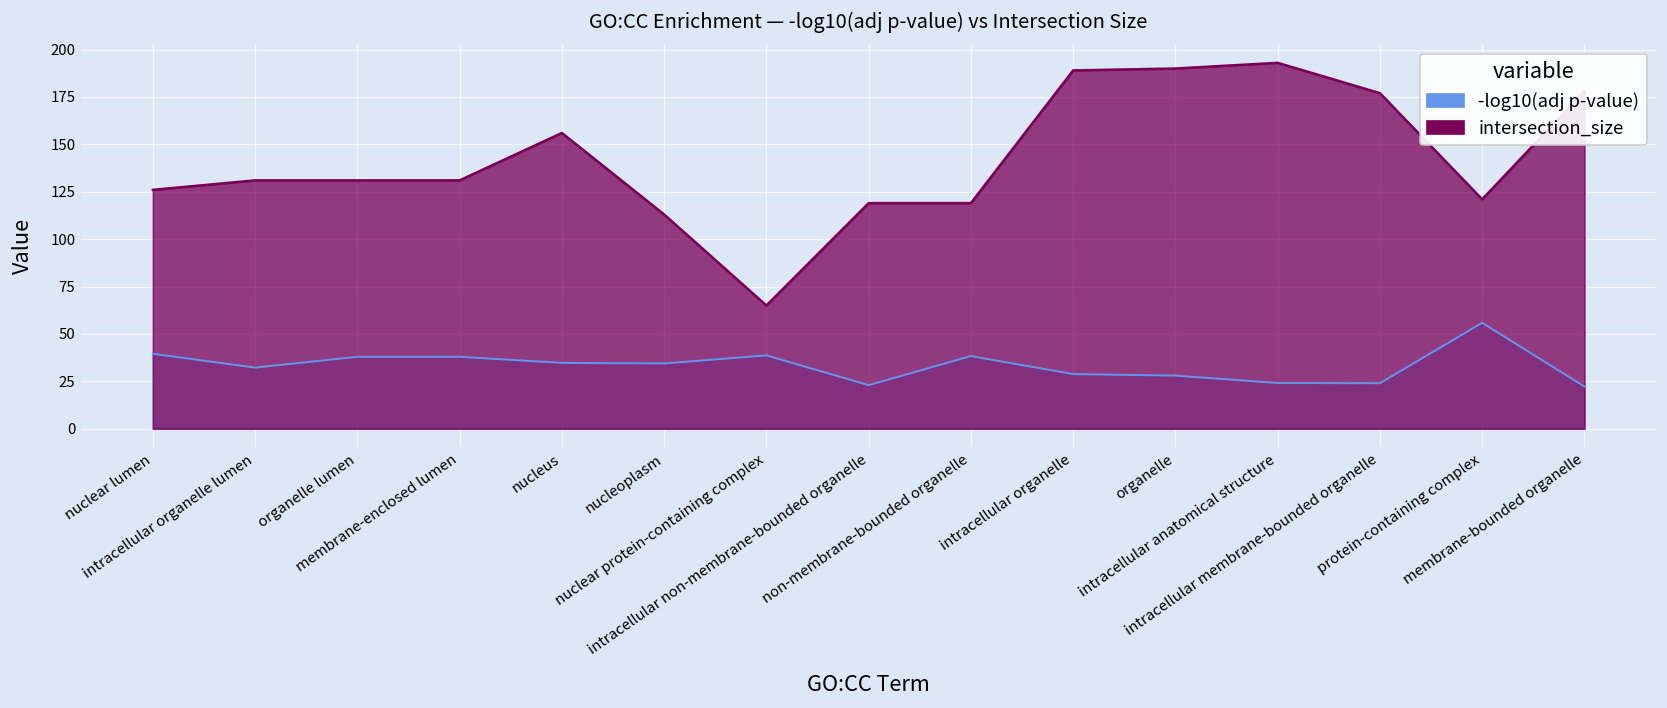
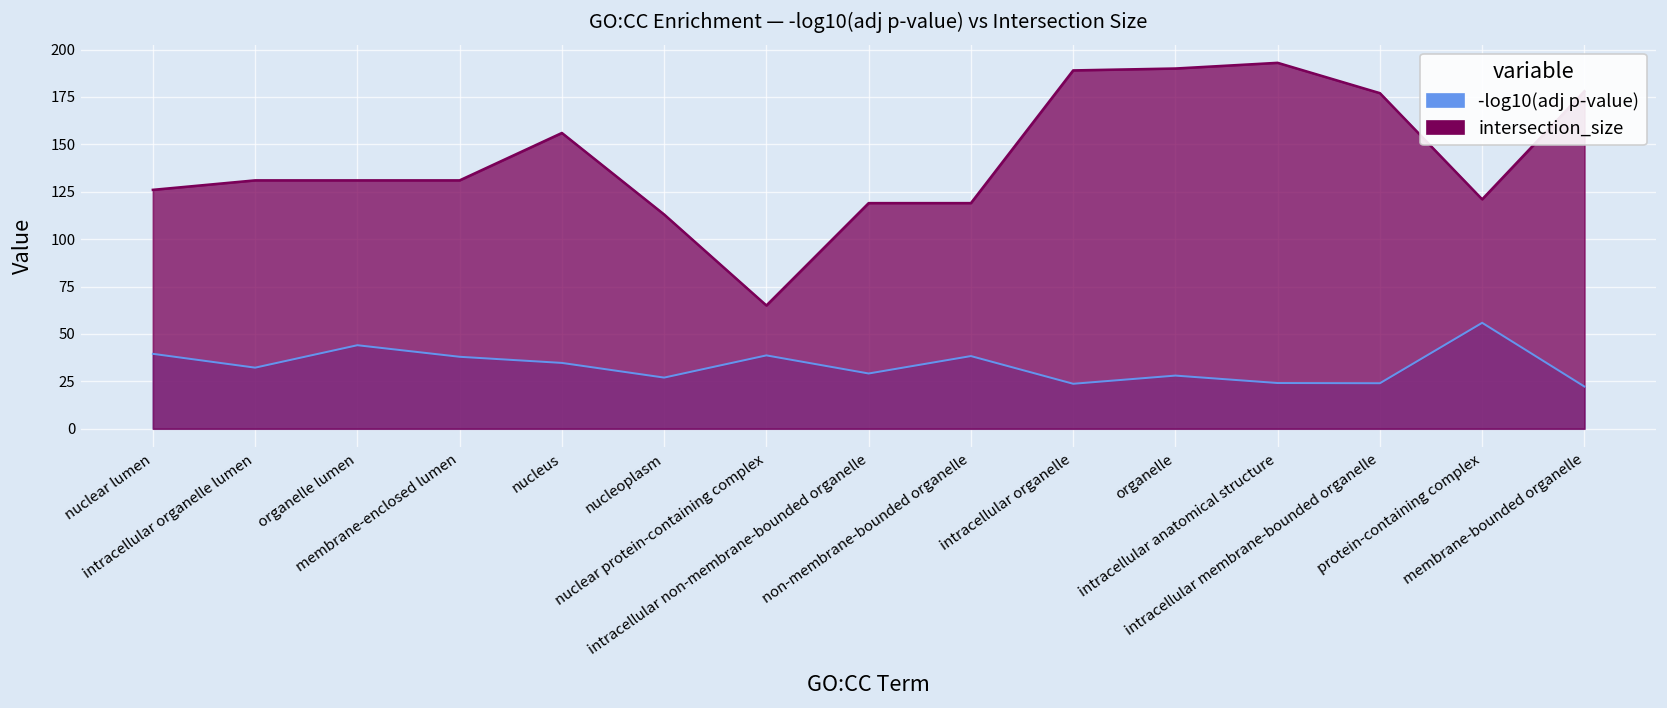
  {
    "-log10(adj p-value)": {
      "nuclear lumen": 39,
      "intracellular organelle lumen": 32,
-     "organelle lumen": 38,
+     "organelle lumen": 44,
      "membrane-enclosed lumen": 38,
      "nucleus": 35,
-     "nucleoplasm": 34,
+     "nucleoplasm": 27,
      "nuclear protein-containing complex": 39,
-     "intracellular non-membrane-bounded organelle": 23,
+     "intracellular non-membrane-bounded organelle": 29,
      "non-membrane-bounded organelle": 38,
-     "intracellular organelle": 29,
+     "intracellular organelle": 24,
      "organelle": 28,
      "intracellular anatomical structure": 24,
      "intracellular membrane-bounded organelle": 24,
      "protein-containing complex": 56,
      "membrane-bounded organelle": 22
    },
    "intersection_size": {
      "nuclear lumen": 126,
      "intracellular organelle lumen": 131,
      "organelle lumen": 131,
      "membrane-enclosed lumen": 131,
      "nucleus": 156,
      "nucleoplasm": 113,
      "nuclear protein-containing complex": 65,
      "intracellular non-membrane-bounded organelle": 119,
      "non-membrane-bounded organelle": 119,
      "intracellular organelle": 189,
      "organelle": 190,
      "intracellular anatomical structure": 193,
      "intracellular membrane-bounded organelle": 177,
      "protein-containing complex": 121
    }
  }
